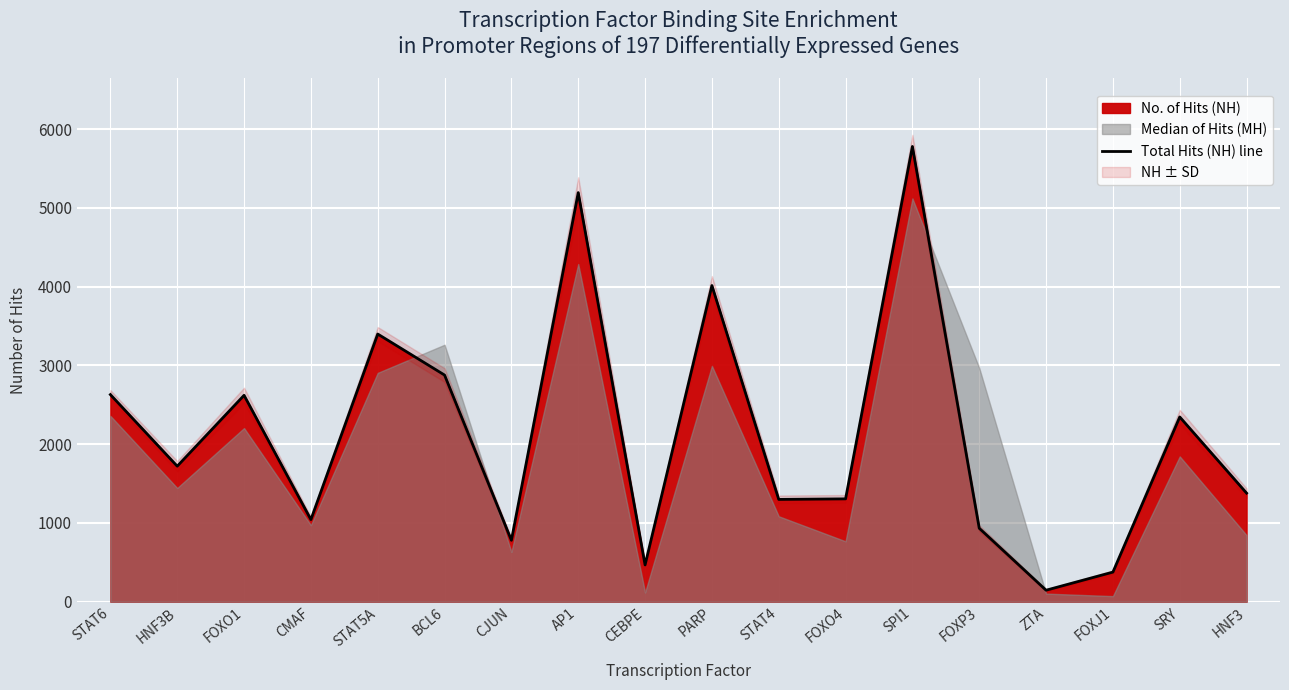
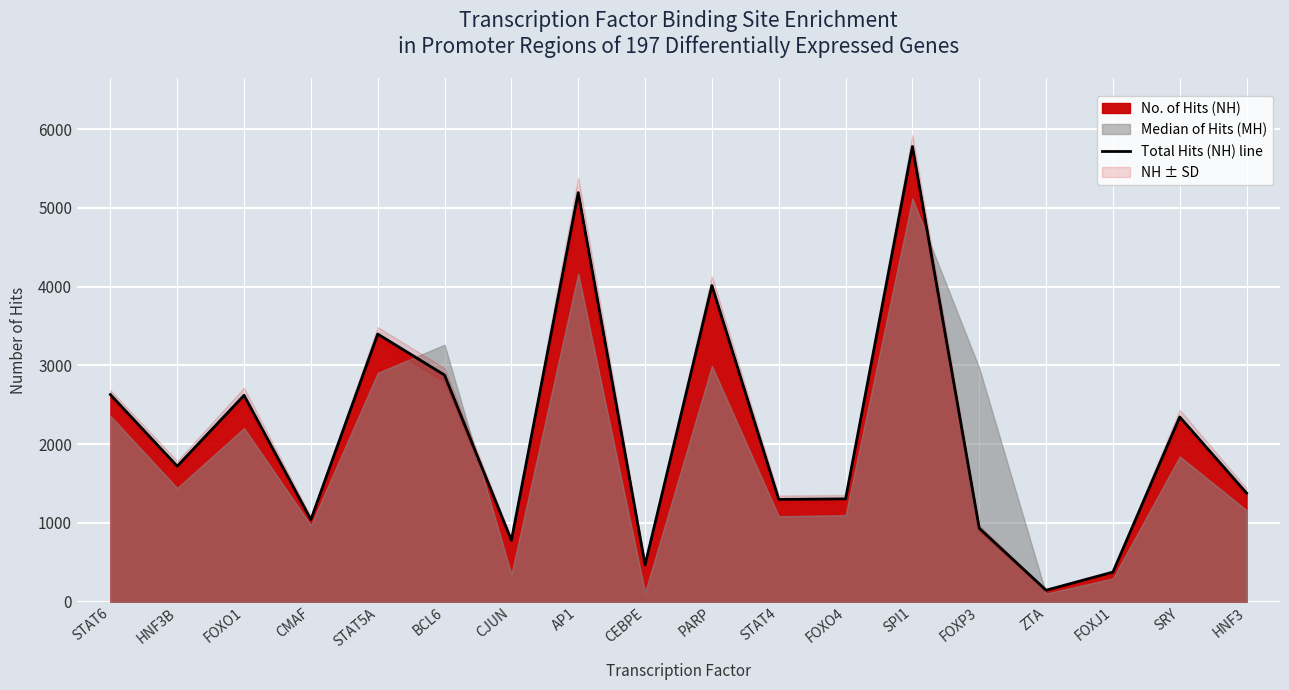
  {
    "Median of Hits (MH)": {
      "STAT6": 2400,
      "HNF3B": 1400,
      "FOXO1": 2200,
      "CMAF": 1000,
      "STAT5A": 2900,
      "BCL6": 3300,
-     "CJUN": 600,
-     "AP1": 4300,
+     "CJUN": 300,
+     "AP1": 4200,
      "CEBPE": 100,
      "PARP": 3000,
      "STAT4": 1100,
-     "FOXO4": 800,
+     "FOXO4": 1100,
      "SPI1": 5100,
      "FOXP3": 3000,
      "ZTA": 100,
-     "FOXJ1": 100,
+     "FOXJ1": 300,
      "SRY": 1800,
-     "HNF3": 800
+     "HNF3": 1200
    }
  }
